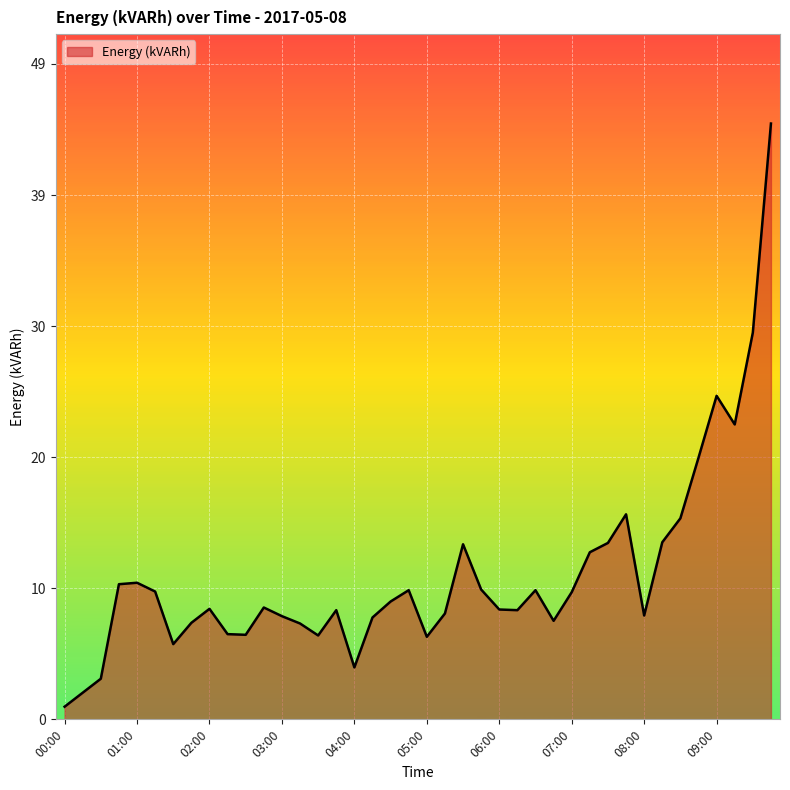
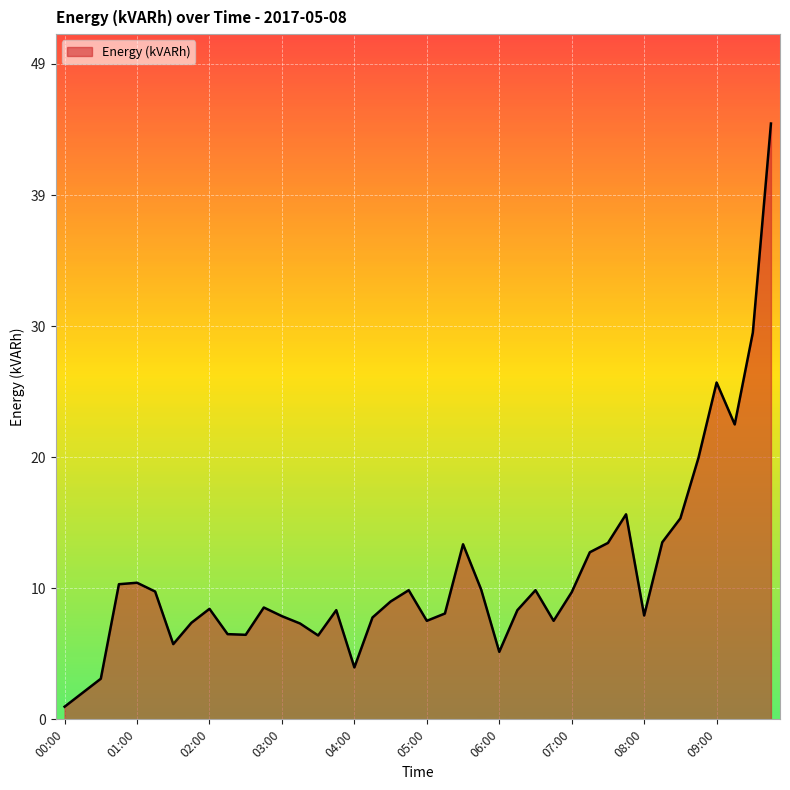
  {
    "00:00": 1.0,
    "01:00": 10.3,
    "02:00": 8.3,
    "03:00": 7.8,
    "04:00": 3.9,
-   "05:00": 6.2,
-   "06:00": 8.3,
+   "05:00": 7.4,
+   "06:00": 5.1,
    "07:00": 9.6,
    "08:00": 7.8,
-   "09:00": 24.3
+   "09:00": 25.3
  }
